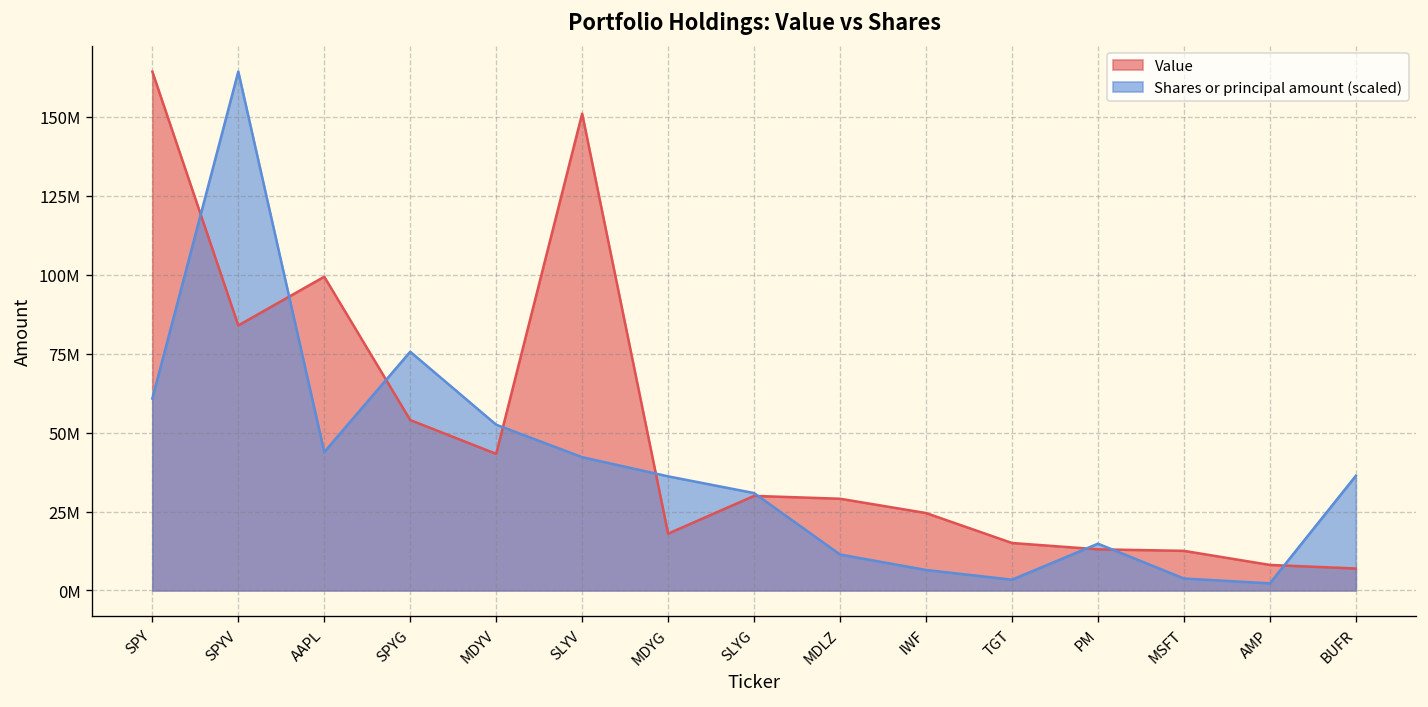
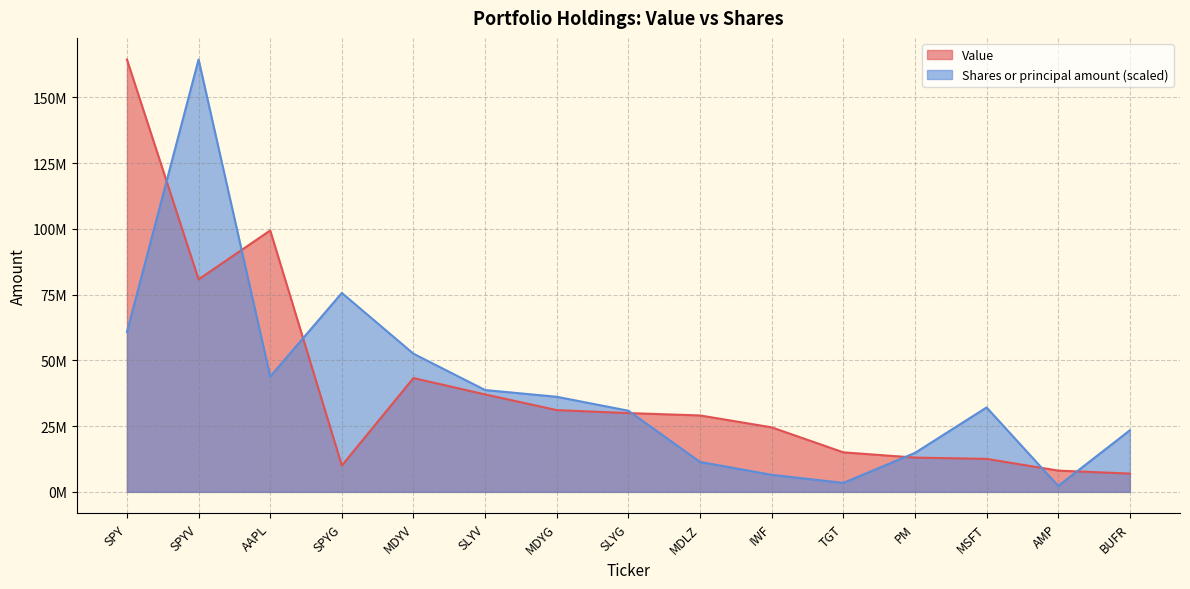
  {
    "Value": {
      "SPY": 164000000,
-     "SPYV": 84000000,
+     "SPYV": 81000000,
      "AAPL": 99000000,
-     "SPYG": 54000000,
+     "SPYG": 10000000,
      "MDYV": 43000000,
-     "SLYV": 151000000,
-     "MDYG": 18000000,
+     "SLYV": 37000000,
+     "MDYG": 31000000,
      "MDLZ": 29000000,
      "IWF": 25000000,
      "TGT": 15000000,
      "PM": 13000000,
      "MSFT": 13000000,
      "AMP": 8000000,
      "BUFR": 7000000
    },
    "Shares or principal amount (scaled)": {
      "SPY": 61000000,
      "SPYV": 164000000,
      "AAPL": 44000000,
      "SPYG": 76000000,
      "MDYV": 53000000,
-     "SLYV": 42000000,
+     "SLYV": 39000000,
      "MDYG": 36000000,
      "MDLZ": 11000000,
      "IWF": 6000000,
      "TGT": 3000000,
      "PM": 15000000,
-     "MSFT": 4000000,
+     "MSFT": 32000000,
      "AMP": 2000000,
-     "BUFR": 36000000
+     "BUFR": 23000000
    }
  }
